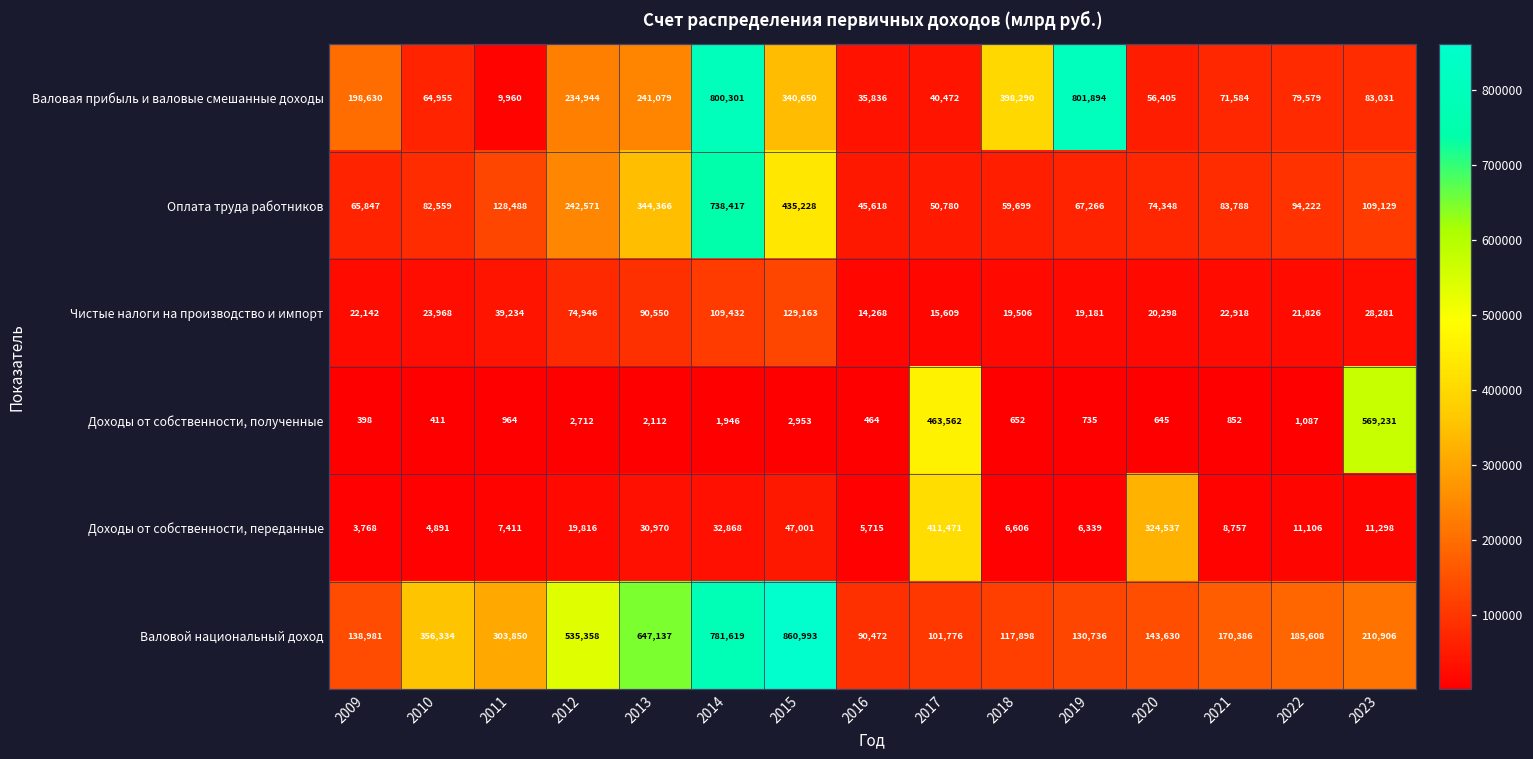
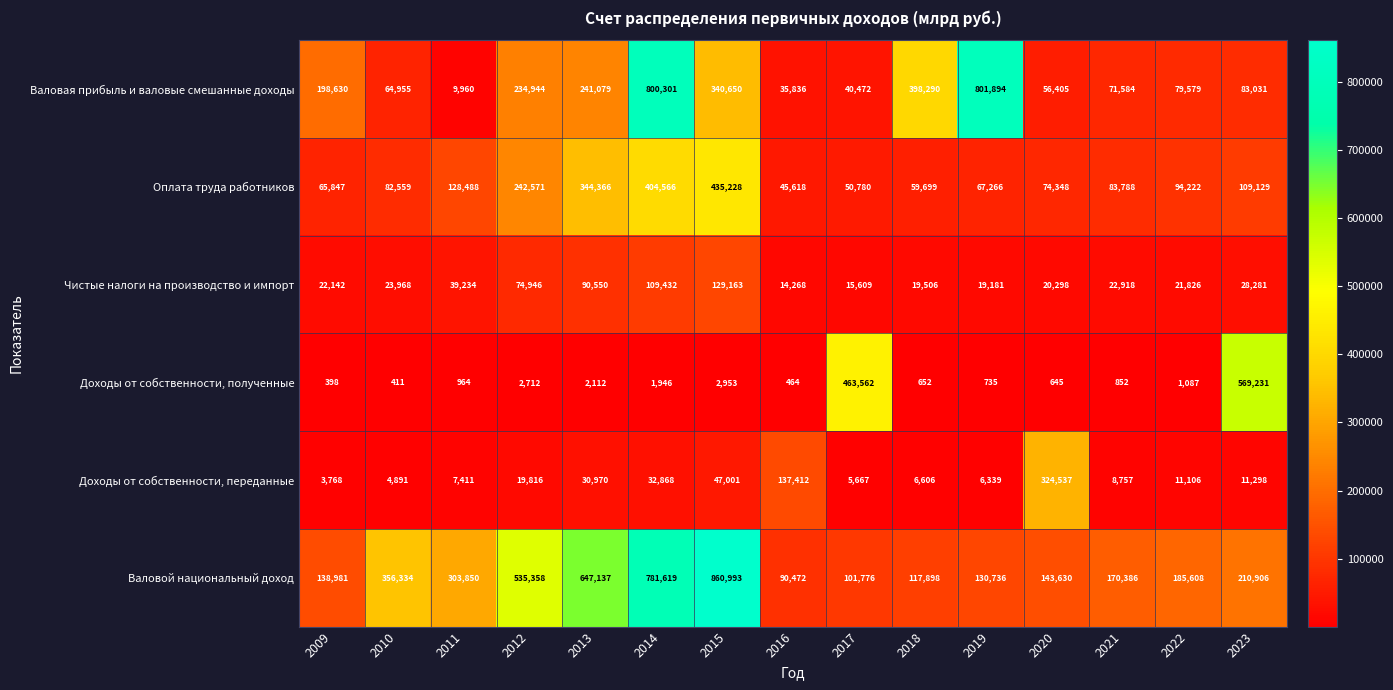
  {
    "Валовая прибыль и валовые смешанные доходы": {
      "2009": "198,630",
      "2010": "64,955",
      "2011": "9,960",
      "2012": "234,944",
      "2013": "241,079",
      "2014": "800,301",
      "2015": "340,650",
      "2016": "35,836",
      "2017": "40,472",
      "2018": "398,290",
      "2019": "801,894",
      "2020": "56,405",
      "2021": "71,584",
      "2022": "79,579",
      "2023": "83,031"
    },
    "Оплата труда работников": {
      "2009": "65,847",
      "2010": "82,559",
      "2011": "128,488",
      "2012": "242,571",
      "2013": "344,366",
-     "2014": "738,417",
+     "2014": "404,566",
      "2015": "435,228",
      "2016": "45,618",
      "2017": "50,780",
      "2018": "59,699",
      "2019": "67,266",
      "2020": "74,348",
      "2021": "83,788",
      "2022": "94,222",
      "2023": "109,129"
    },
    "Чистые налоги на производство и импорт": {
      "2009": "22,142",
      "2010": "23,968",
      "2011": "39,234",
      "2012": "74,946",
      "2013": "90,550",
      "2014": "109,432",
      "2015": "129,163",
      "2016": "14,268",
      "2017": "15,609",
      "2018": "19,506",
      "2019": "19,181",
      "2020": "20,298",
      "2021": "22,918",
      "2022": "21,826",
      "2023": "28,281"
    },
    "Доходы от собственности, полученные": {
      "2009": "398",
      "2010": "411",
      "2011": "964",
      "2012": "2,712",
      "2013": "2,112",
      "2014": "1,946",
      "2015": "2,953",
      "2016": "464",
      "2017": "463,562",
      "2018": "652",
      "2019": "735",
      "2020": "645",
      "2021": "852",
      "2022": "1,087",
      "2023": "569,231"
    },
    "Доходы от собственности, переданные": {
      "2009": "3,768",
      "2010": "4,891",
      "2011": "7,411",
      "2012": "19,816",
      "2013": "30,970",
      "2014": "32,868",
      "2015": "47,001",
-     "2016": "5,715",
-     "2017": "411,471",
+     "2016": "137,412",
+     "2017": "5,667",
      "2018": "6,606",
      "2019": "6,339",
      "2020": "324,537",
      "2021": "8,757",
      "2022": "11,106",
      "2023": "11,298"
    },
    "Валовой национальный доход": {
      "2009": "138,981",
      "2010": "356,334",
      "2011": "303,850",
      "2012": "535,358",
      "2013": "647,137",
      "2014": "781,619",
      "2015": "860,993",
      "2016": "90,472",
      "2017": "101,776",
      "2018": "117,898",
      "2019": "130,736",
      "2020": "143,630",
      "2021": "170,386",
      "2022": "185,608",
      "2023": "210,906"
    }
  }
